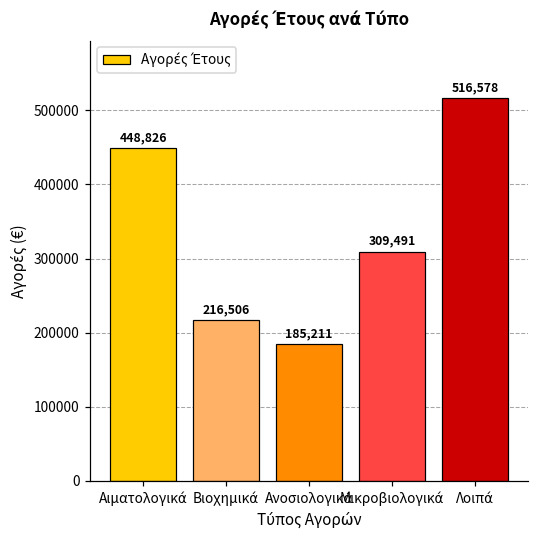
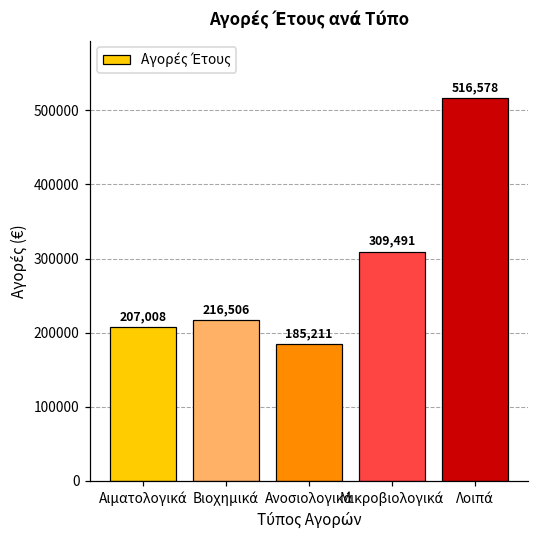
  {
-   "Αιματολογικά": "448,826",
+   "Αιματολογικά": "207,008",
    "Βιοχημικά": "216,506",
    "Μικροβιολογικά": "309,491",
    "Λοιπά": "516,578"
  }
